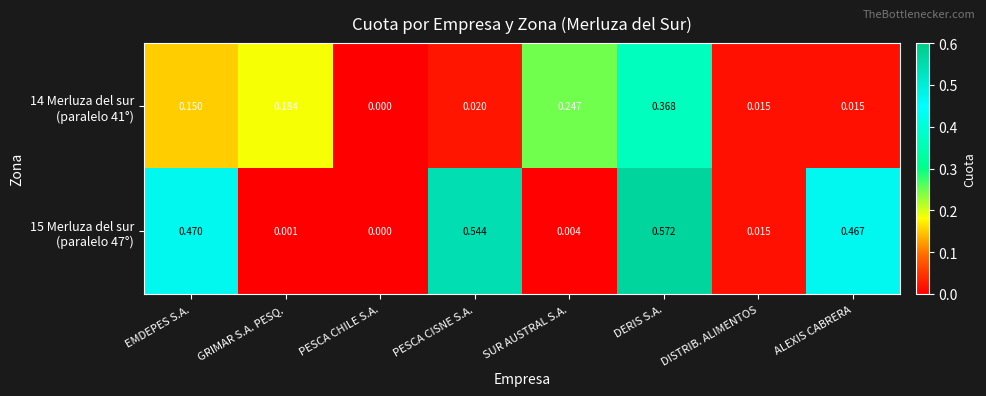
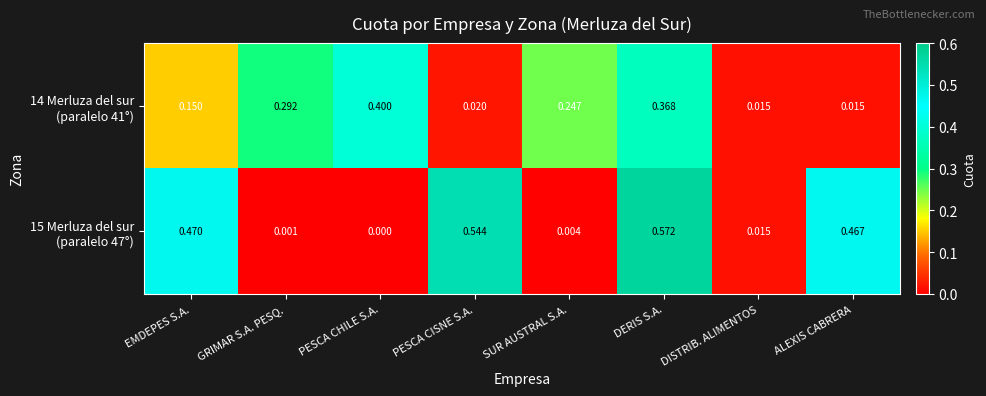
  {
    "14 Merluza del sur (paralelo 41°)": {
      "EMDEPES S.A.": 0.150,
-     "GRIMAR S.A. PESQ.": 0.184,
-     "PESCA CHILE S.A.": 0.000,
+     "GRIMAR S.A. PESQ.": 0.292,
+     "PESCA CHILE S.A.": 0.400,
      "PESCA CISNE S.A.": 0.020,
      "SUR AUSTRAL S.A.": 0.247,
      "DERIS S.A.": 0.368,
      "DISTRIB. ALIMENTOS": 0.015,
      "ALEXIS CABRERA": 0.015
    },
    "15 Merluza del sur (paralelo 47°)": {
      "EMDEPES S.A.": 0.470,
      "GRIMAR S.A. PESQ.": 0.001,
      "PESCA CHILE S.A.": 0.000,
      "PESCA CISNE S.A.": 0.544,
      "SUR AUSTRAL S.A.": 0.004,
      "DERIS S.A.": 0.572,
      "DISTRIB. ALIMENTOS": 0.015,
      "ALEXIS CABRERA": 0.467
    }
  }
